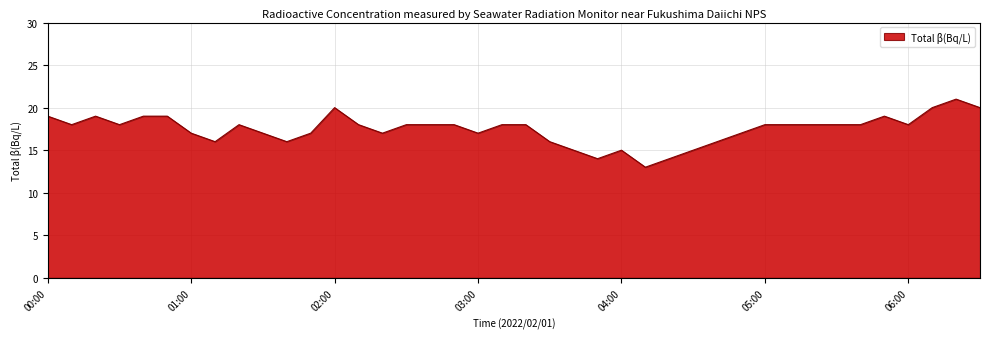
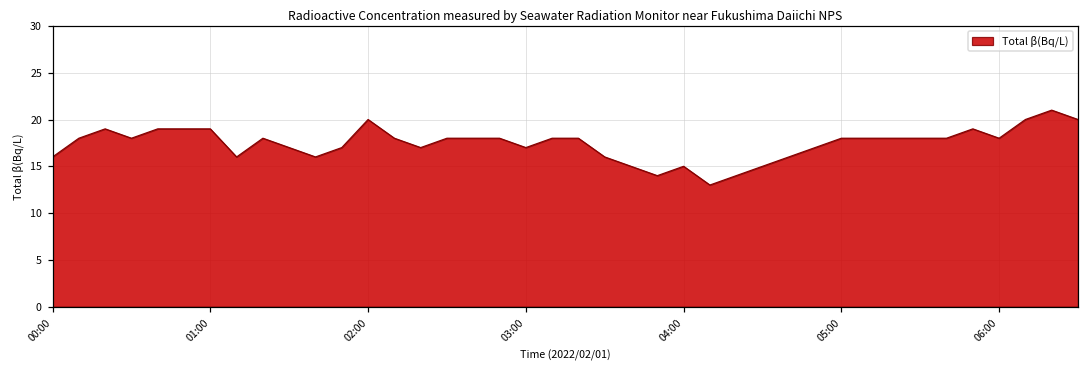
  {
-   "00:00": 19,
-   "01:00": 17,
+   "00:00": 16,
+   "01:00": 19,
    "02:00": 20,
    "03:00": 17,
    "04:00": 15,
    "05:00": 18,
    "06:00": 18
  }
